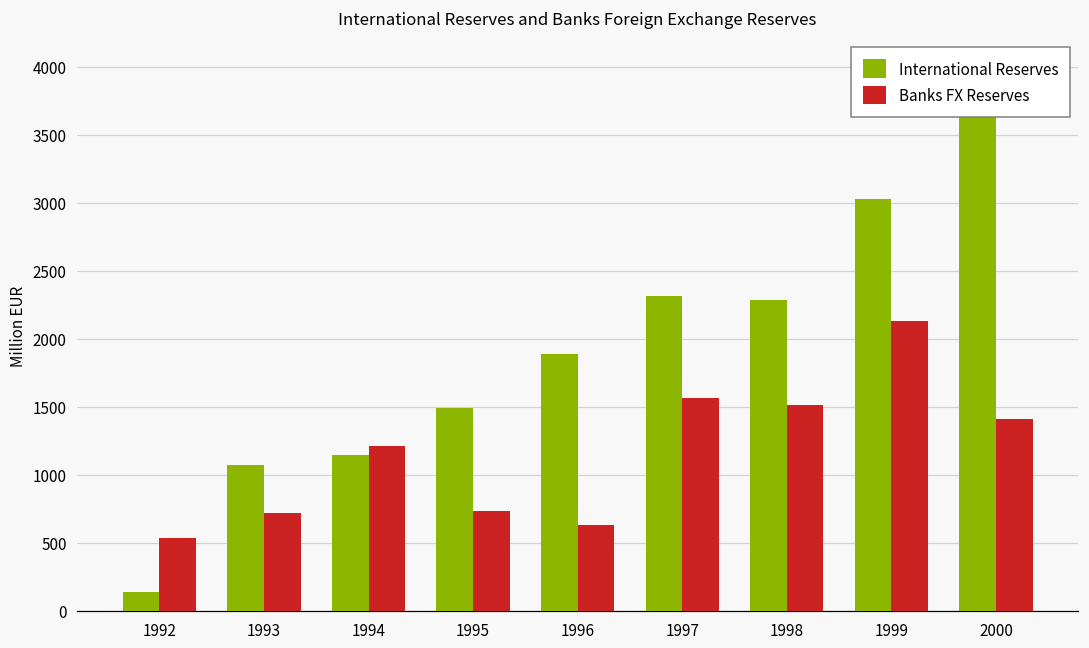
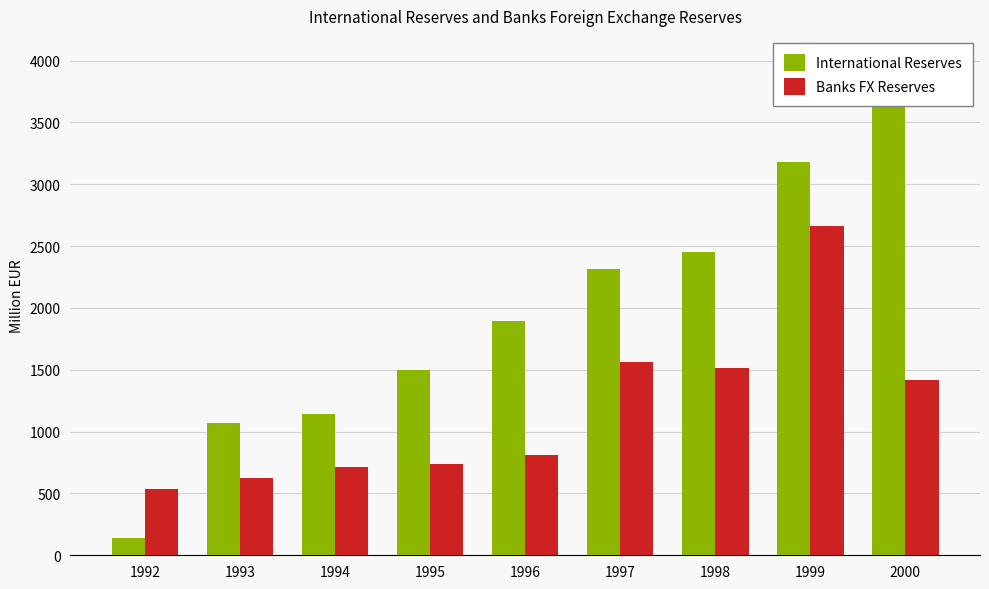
  {
    "International Reserves": {
      "1992": 140,
      "1993": 1070,
      "1994": 1150,
      "1995": 1500,
      "1996": 1890,
      "1997": 2310,
-     "1998": 2290,
-     "1999": 3030
+     "1998": 2450,
+     "1999": 3180
    },
    "Banks FX Reserves": {
      "1992": 540,
-     "1993": 720,
-     "1994": 1210,
+     "1993": 620,
+     "1994": 720,
      "1995": 730,
-     "1996": 630,
+     "1996": 810,
      "1997": 1570,
      "1998": 1510,
-     "1999": 2130,
+     "1999": 2670,
      "2000": 1410
    }
  }
